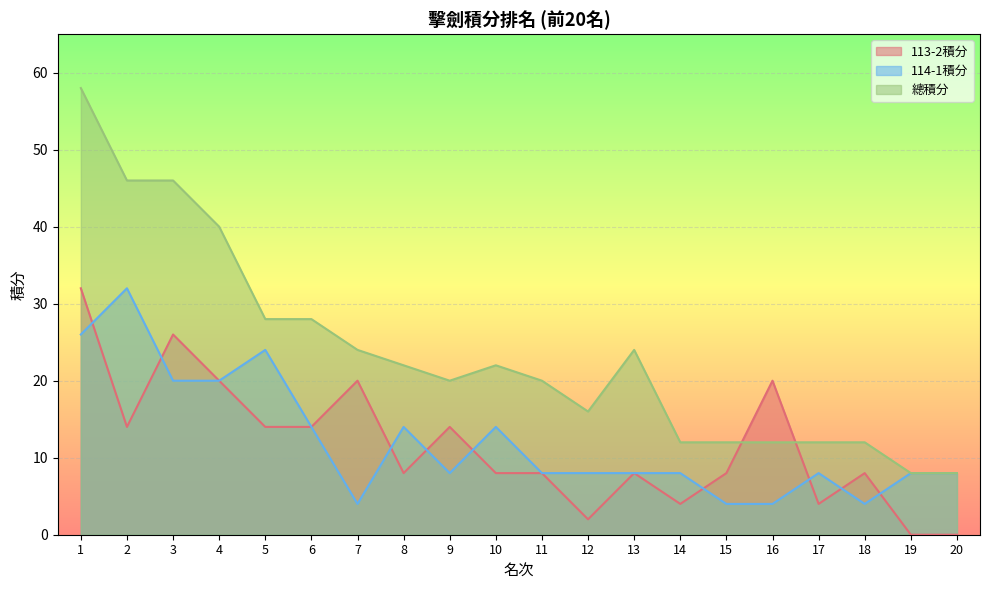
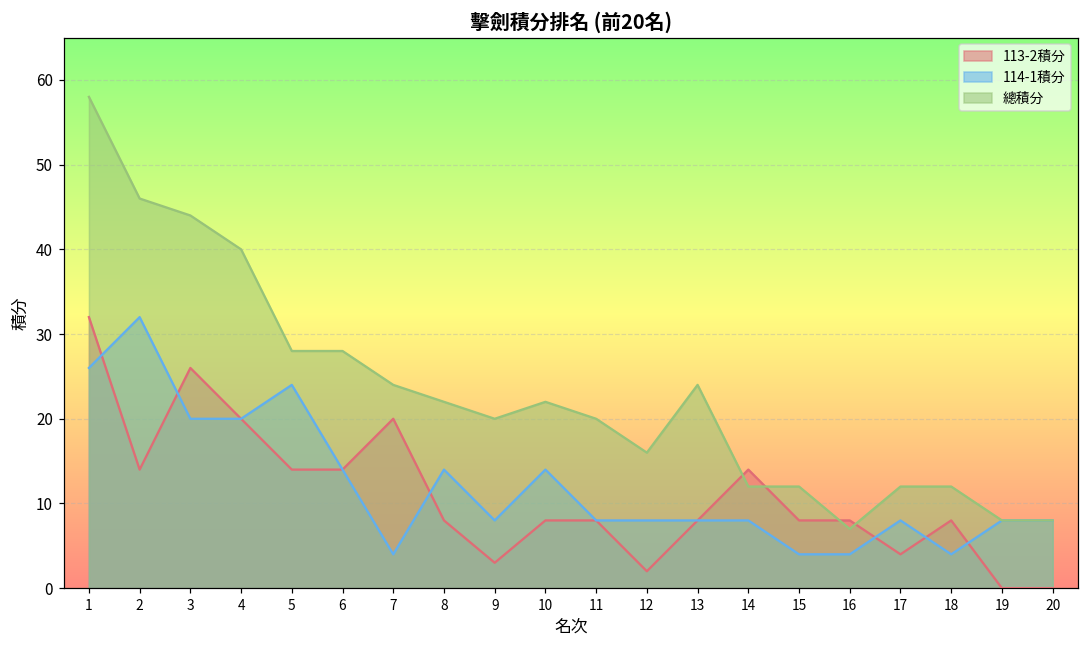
  {
    "113-2積分": {
      "1": 32,
      "2": 14,
      "3": 26,
      "5": 14,
      "7": 20,
      "8": 8,
-     "9": 14,
+     "9": 3,
      "10": 8,
      "12": 2,
-     "14": 4,
+     "14": 14,
      "15": 8,
-     "16": 20,
+     "16": 8,
      "17": 4,
      "18": 8,
      "19": 0,
      "20": 0
    },
    "114-1積分": {
      "1": 26,
      "2": 32,
      "3": 20,
      "5": 24,
      "7": 4,
      "8": 14,
      "9": 8,
      "10": 14,
      "12": 8,
      "14": 8,
      "15": 4,
      "16": 4,
      "17": 8,
      "18": 4
    },
    "總積分": {
      "1": 58,
      "2": 46,
-     "3": 46,
+     "3": 44,
      "4": 40,
      "5": 28,
      "6": 28,
      "7": 24,
      "8": 22,
      "9": 20,
      "10": 22,
      "11": 20,
      "12": 16,
      "13": 24,
      "14": 12,
      "15": 12,
-     "16": 12,
+     "16": 7,
      "17": 12,
      "18": 12
    }
  }
